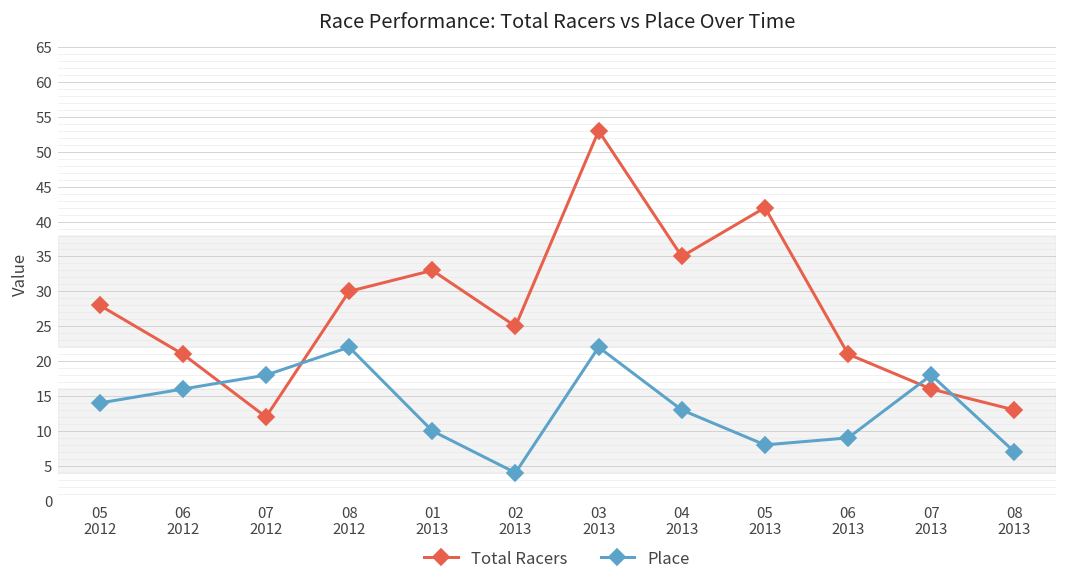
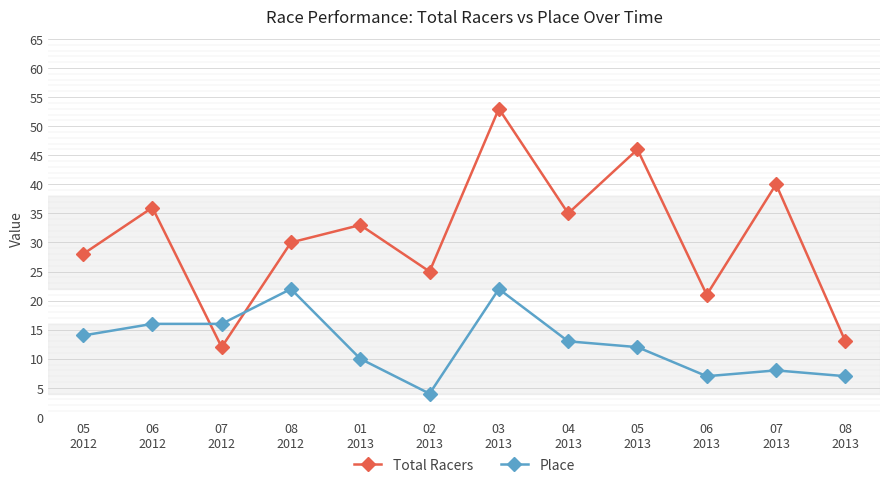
  {
    "Total Racers": {
      "05 2012": 28,
-     "06 2012": 21,
+     "06 2012": 36,
      "07 2012": 12,
      "08 2012": 30,
      "01 2013": 33,
      "02 2013": 25,
      "03 2013": 53,
      "04 2013": 35,
-     "05 2013": 42,
+     "05 2013": 46,
      "06 2013": 21,
-     "07 2013": 16,
+     "07 2013": 40,
      "08 2013": 13
    },
    "Place": {
      "05 2012": 14,
      "06 2012": 16,
-     "07 2012": 18,
+     "07 2012": 16,
      "08 2012": 22,
      "01 2013": 10,
      "02 2013": 4,
      "03 2013": 22,
      "04 2013": 13,
-     "05 2013": 8,
-     "06 2013": 9,
-     "07 2013": 18,
+     "05 2013": 12,
+     "06 2013": 7,
+     "07 2013": 8,
      "08 2013": 7
    }
  }
